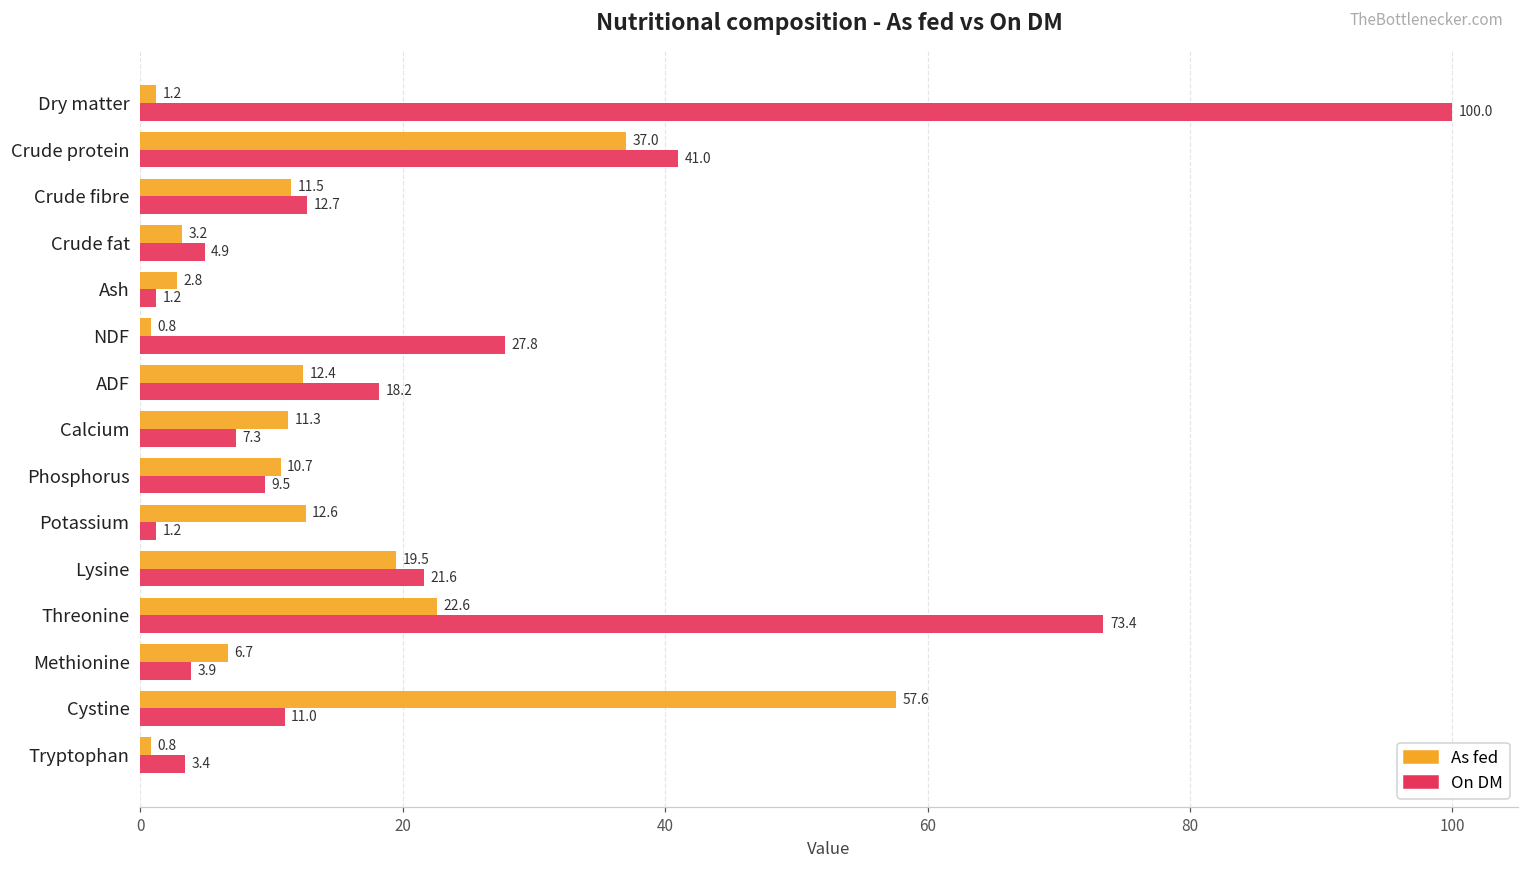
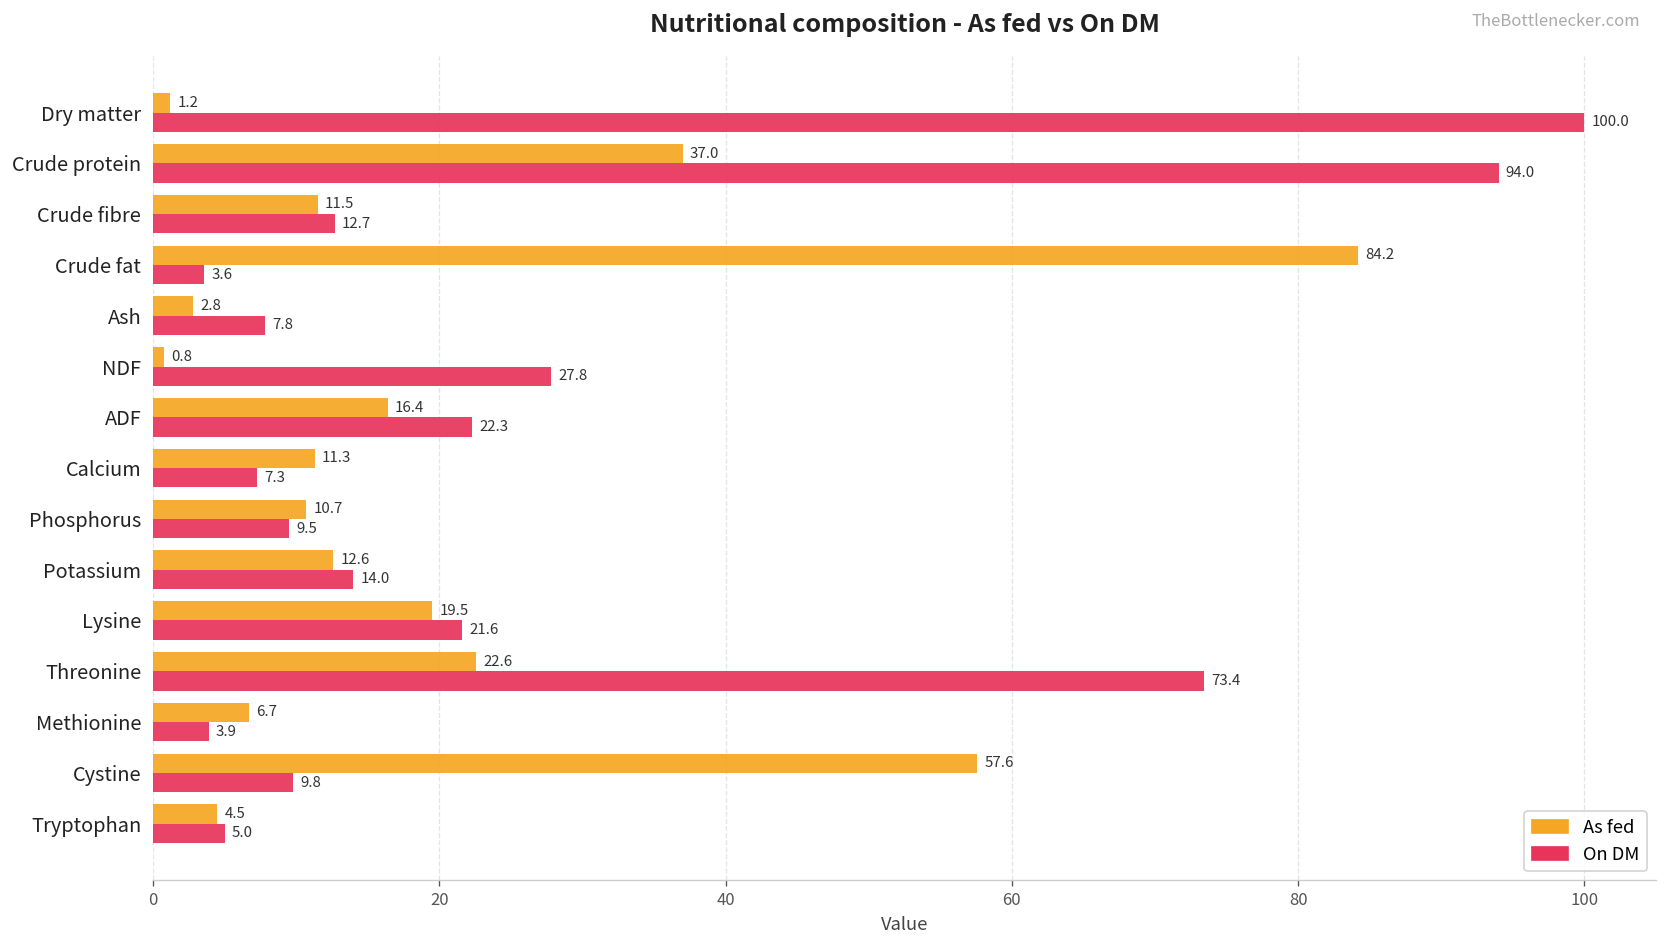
  {
    "As fed": {
      "Dry matter": 1.2,
      "Crude protein": 37.0,
      "Crude fibre": 11.5,
-     "Crude fat": 3.2,
+     "Crude fat": 84.2,
      "Ash": 2.8,
      "NDF": 0.8,
-     "ADF": 12.4,
+     "ADF": 16.4,
      "Calcium": 11.3,
      "Phosphorus": 10.7,
      "Potassium": 12.6,
      "Lysine": 19.5,
      "Threonine": 22.6,
      "Methionine": 6.7,
      "Cystine": 57.6,
-     "Tryptophan": 0.8
+     "Tryptophan": 4.5
    },
    "On DM": {
      "Dry matter": 100.0,
-     "Crude protein": 41.0,
+     "Crude protein": 94.0,
      "Crude fibre": 12.7,
-     "Crude fat": 4.9,
-     "Ash": 1.2,
+     "Crude fat": 3.6,
+     "Ash": 7.8,
      "NDF": 27.8,
-     "ADF": 18.2,
+     "ADF": 22.3,
      "Calcium": 7.3,
      "Phosphorus": 9.5,
-     "Potassium": 1.2,
+     "Potassium": 14.0,
      "Lysine": 21.6,
      "Threonine": 73.4,
      "Methionine": 3.9,
-     "Cystine": 11.0,
-     "Tryptophan": 3.4
+     "Cystine": 9.8,
+     "Tryptophan": 5.0
    }
  }
